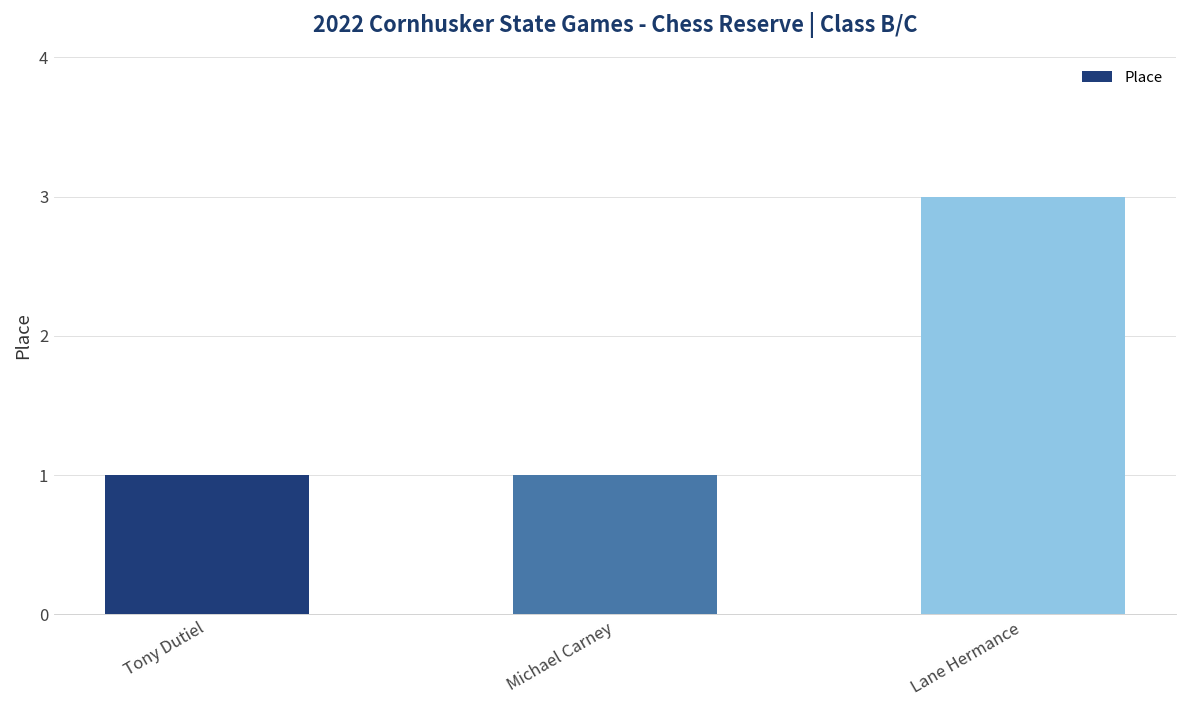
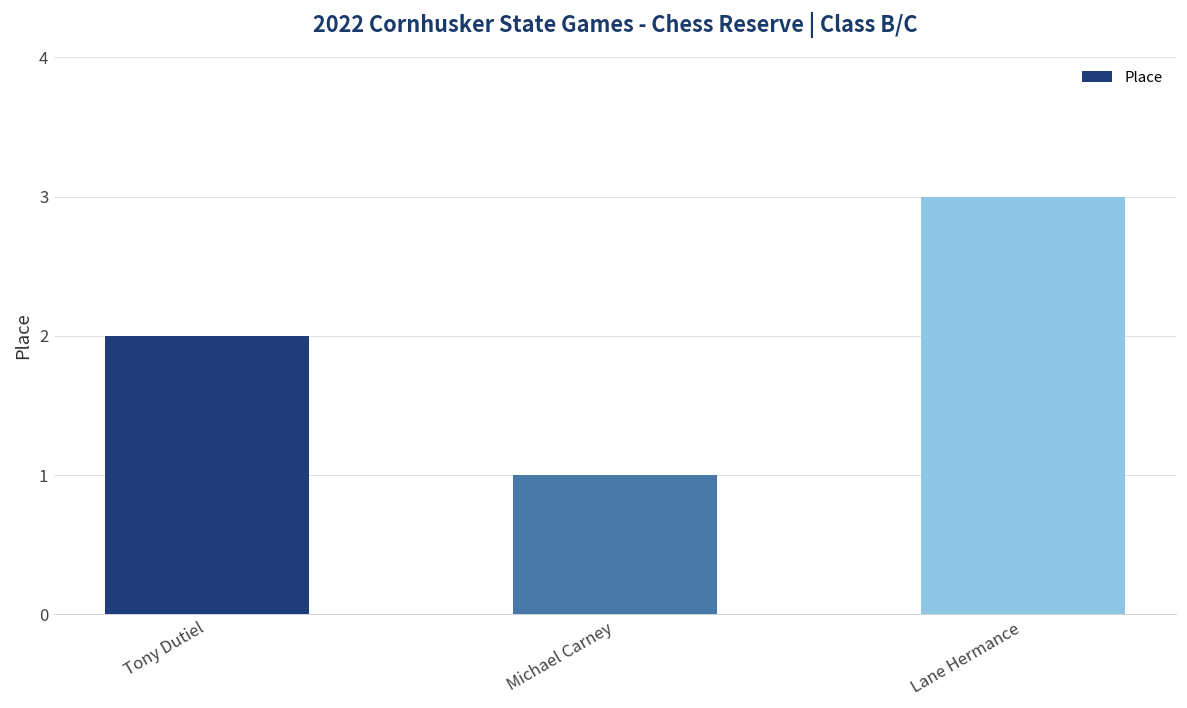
  {
-   "Tony Dutiel": 1,
+   "Tony Dutiel": 2,
    "Michael Carney": 1,
    "Lane Hermance": 3
  }
